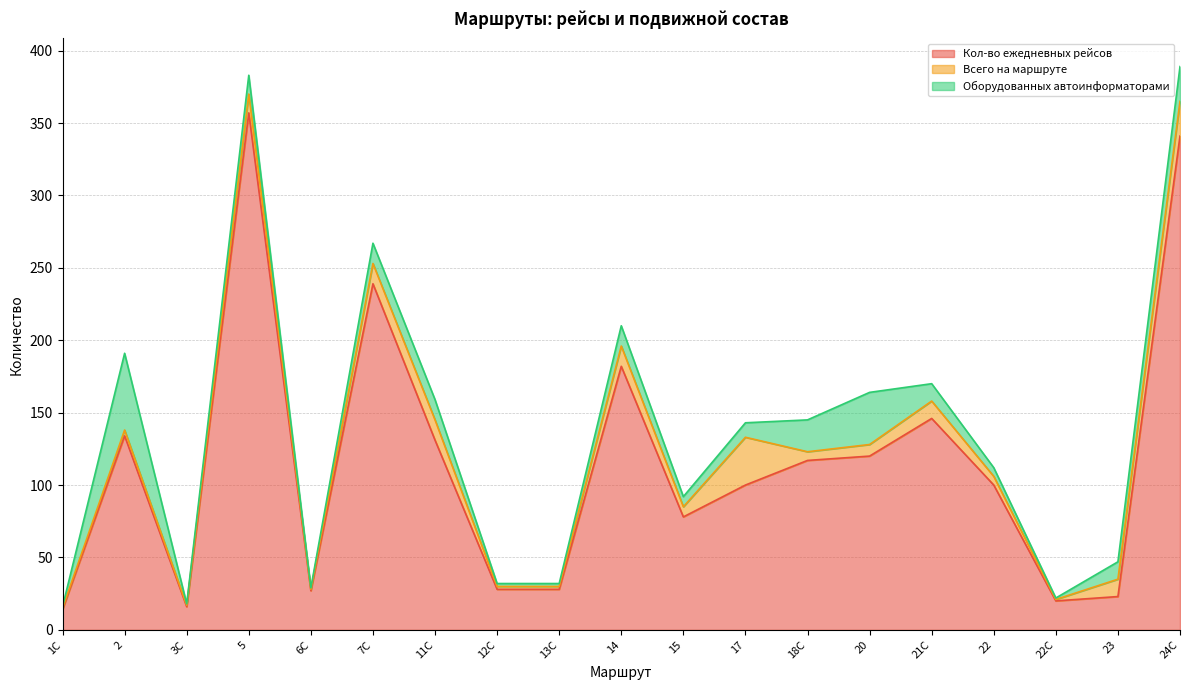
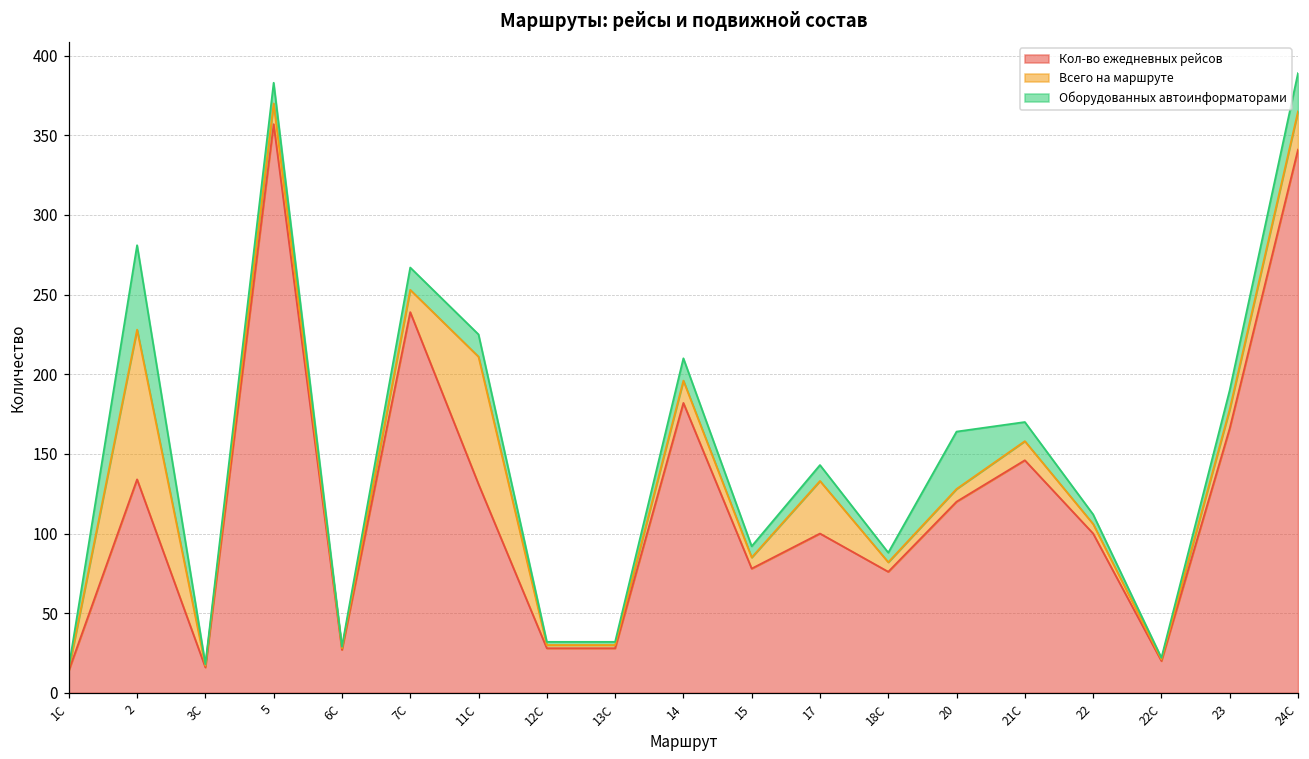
  {
    "Кол-во ежедневных рейсов": {
      "2": 134,
      "5": 357,
      "7С": 239,
      "11С": 131,
      "12С": 28,
      "13С": 28,
      "14": 182,
      "15": 78,
      "17": 100,
-     "18С": 117,
+     "18С": 76,
      "20": 120,
      "21С": 146,
      "22": 100,
-     "23": 23,
+     "23": 166,
      "24С": 341
    },
    "Всего на маршруте": {
-     "2": 4,
+     "2": 94,
      "5": 13,
      "7С": 14,
-     "11С": 14,
+     "11С": 80,
      "12С": 2,
      "13С": 2,
      "14": 14,
      "15": 7,
      "17": 33,
      "18С": 6,
      "20": 8,
      "21С": 12,
      "22": 6,
      "23": 12,
      "24С": 24
    },
    "Оборудованных автоинформаторами": {
      "2": 53,
      "5": 13,
      "7С": 14,
      "11С": 14,
      "12С": 2,
      "13С": 2,
      "14": 14,
      "15": 7,
      "17": 10,
-     "18С": 22,
+     "18С": 6,
      "20": 36,
      "21С": 12,
      "22": 6,
      "23": 12,
      "24С": 24
    }
  }
